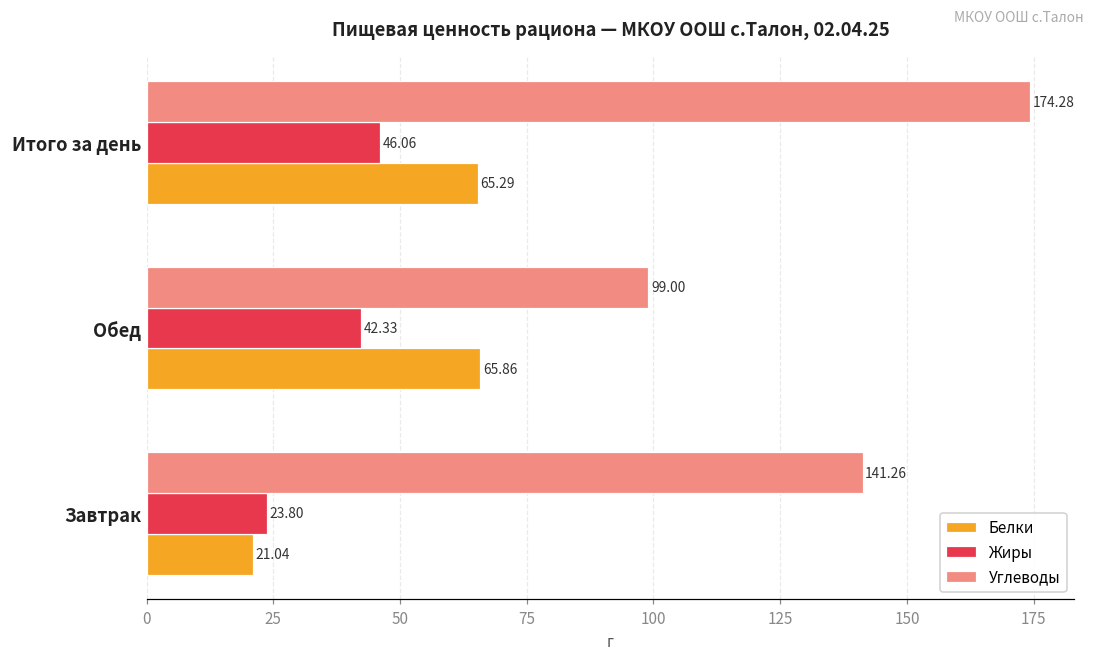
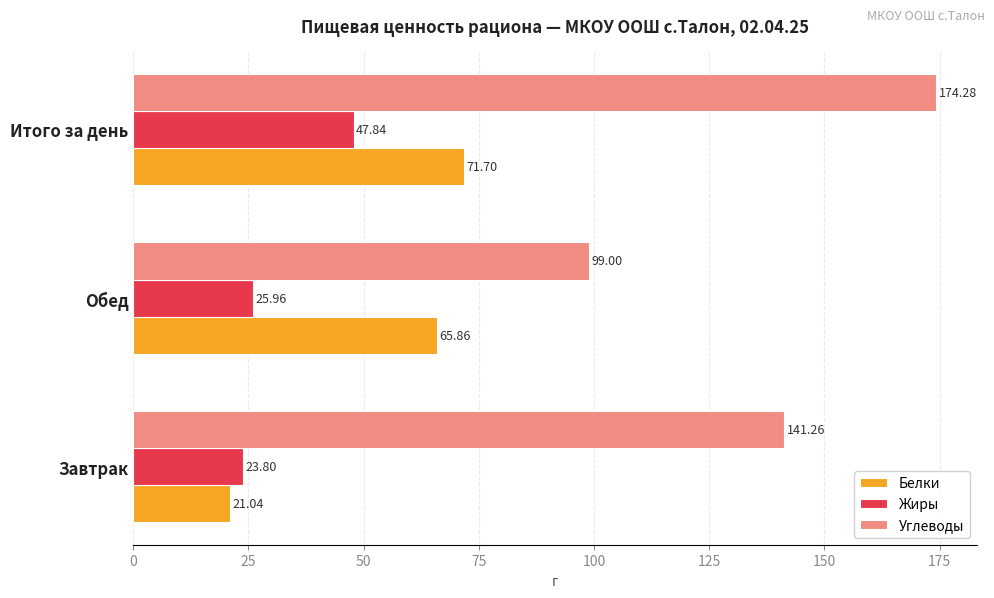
  {
    "Белки": {
-     "Итого за день": 65.29,
+     "Итого за день": 71.70,
      "Обед": 65.86,
      "Завтрак": 21.04
    },
    "Жиры": {
-     "Итого за день": 46.06,
-     "Обед": 42.33,
+     "Итого за день": 47.84,
+     "Обед": 25.96,
      "Завтрак": 23.80
    },
    "Углеводы": {
      "Итого за день": 174.28,
      "Обед": 99.00,
      "Завтрак": 141.26
    }
  }
